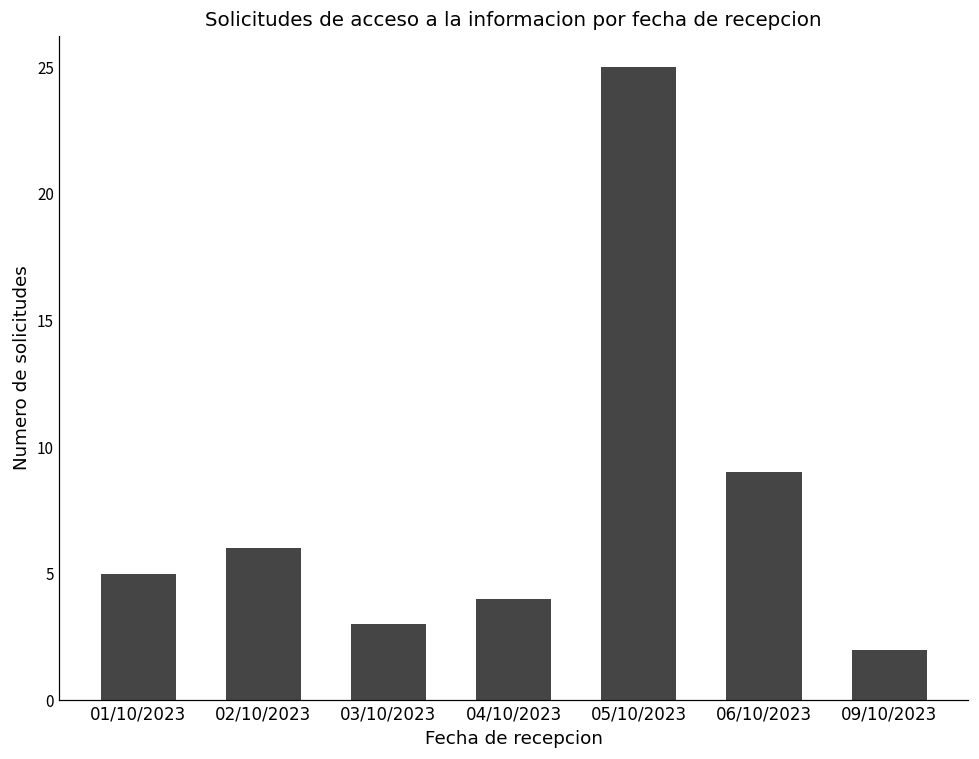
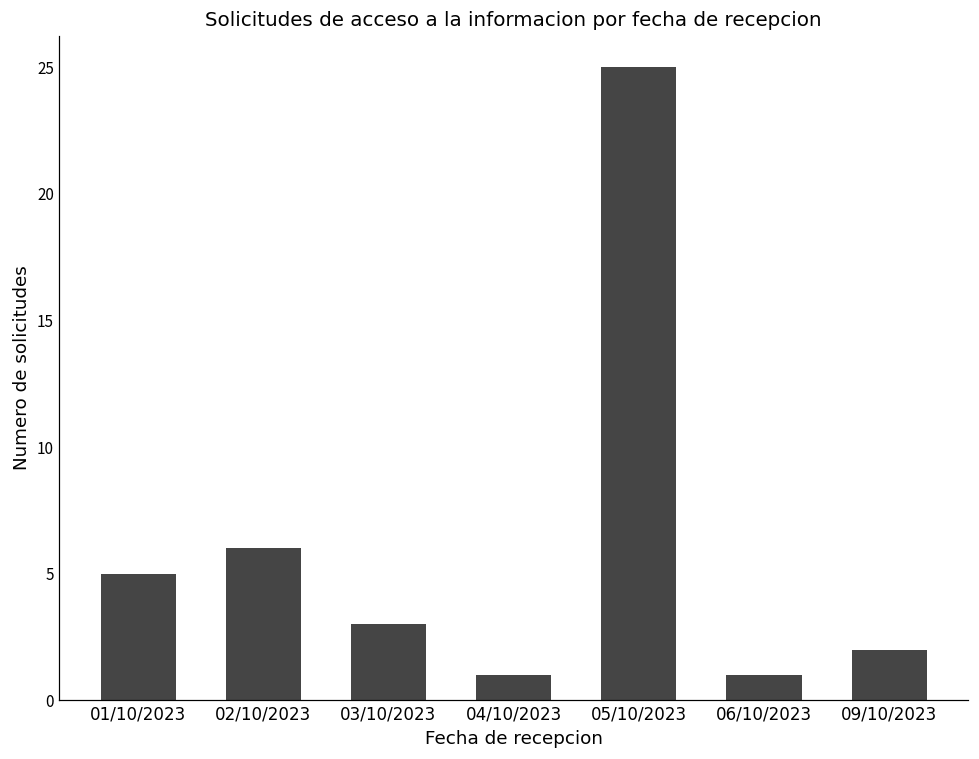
  {
    "01/10/2023": 5,
    "02/10/2023": 6,
    "03/10/2023": 3,
-   "04/10/2023": 4,
+   "04/10/2023": 1,
    "05/10/2023": 25,
-   "06/10/2023": 9,
+   "06/10/2023": 1,
    "09/10/2023": 2
  }
